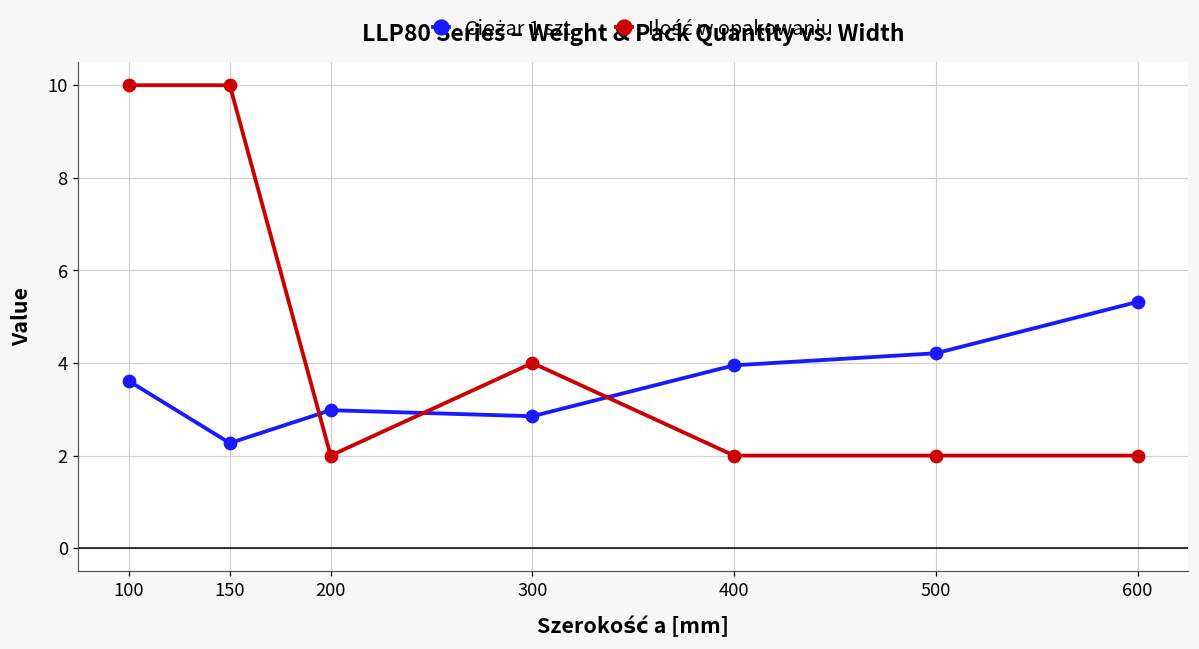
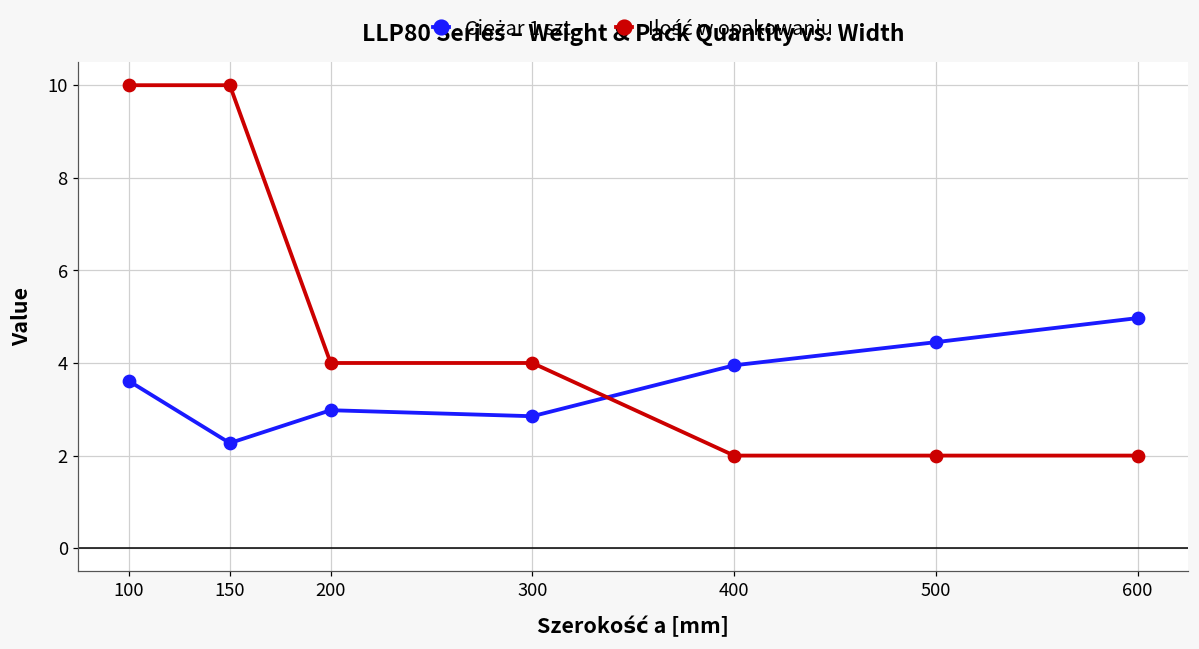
  {
    "Ciężar 1 szt.": {
      "100": 3.6,
      "150": 2.3,
      "200": 3.0,
      "300": 2.9,
      "400": 4.0,
-     "500": 4.2,
-     "600": 5.3
+     "500": 4.5,
+     "600": 5.0
    },
    "Ilość w opakowaniu": {
      "100": 10,
      "150": 10,
-     "200": 2,
+     "200": 4,
      "300": 4,
      "400": 2,
      "500": 2,
      "600": 2
    }
  }
